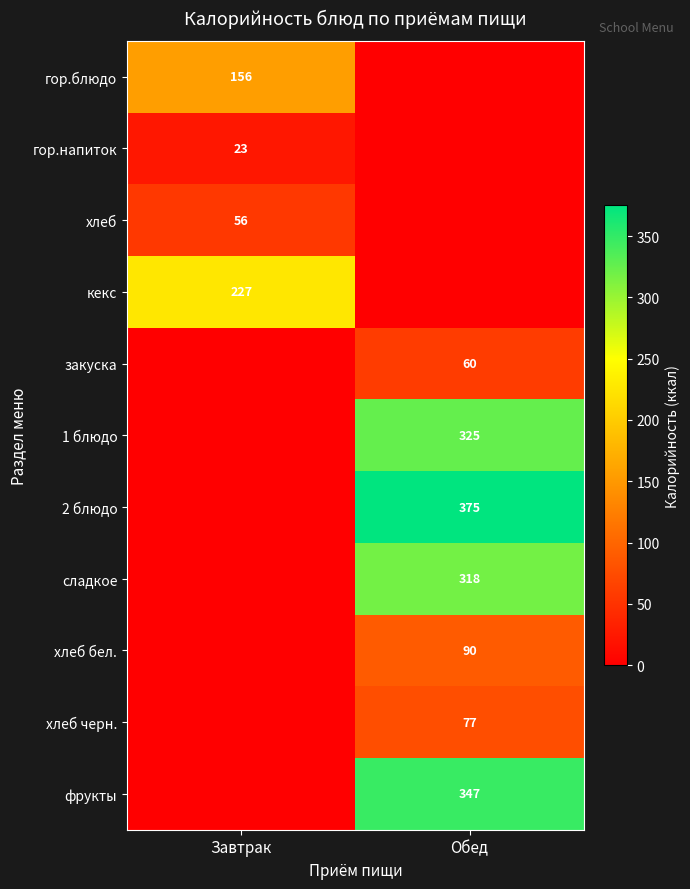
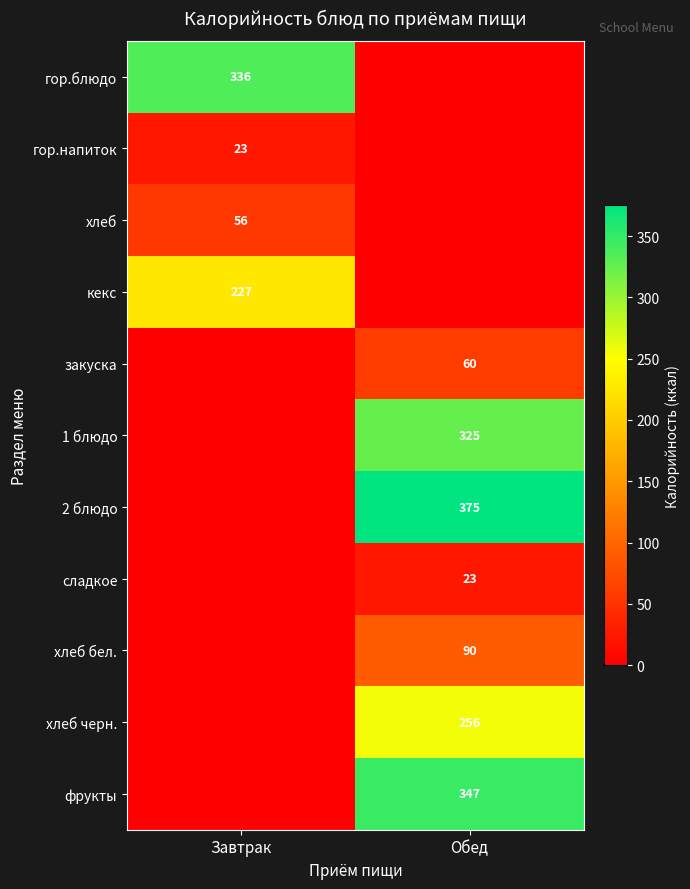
  {
    "гор.блюдо": {
-     "Завтрак": 156
+     "Завтрак": 336
    },
    "гор.напиток": {
      "Завтрак": 23
    },
    "хлеб": {
      "Завтрак": 56
    },
    "кекс": {
      "Завтрак": 227
    },
    "закуска": {
      "Обед": 60
    },
    "1 блюдо": {
      "Обед": 325
    },
    "2 блюдо": {
      "Обед": 375
    },
    "сладкое": {
-     "Обед": 318
+     "Обед": 23
    },
    "хлеб бел.": {
      "Обед": 90
    },
    "хлеб черн.": {
-     "Обед": 77
+     "Обед": 256
    },
    "фрукты": {
      "Обед": 347
    }
  }
